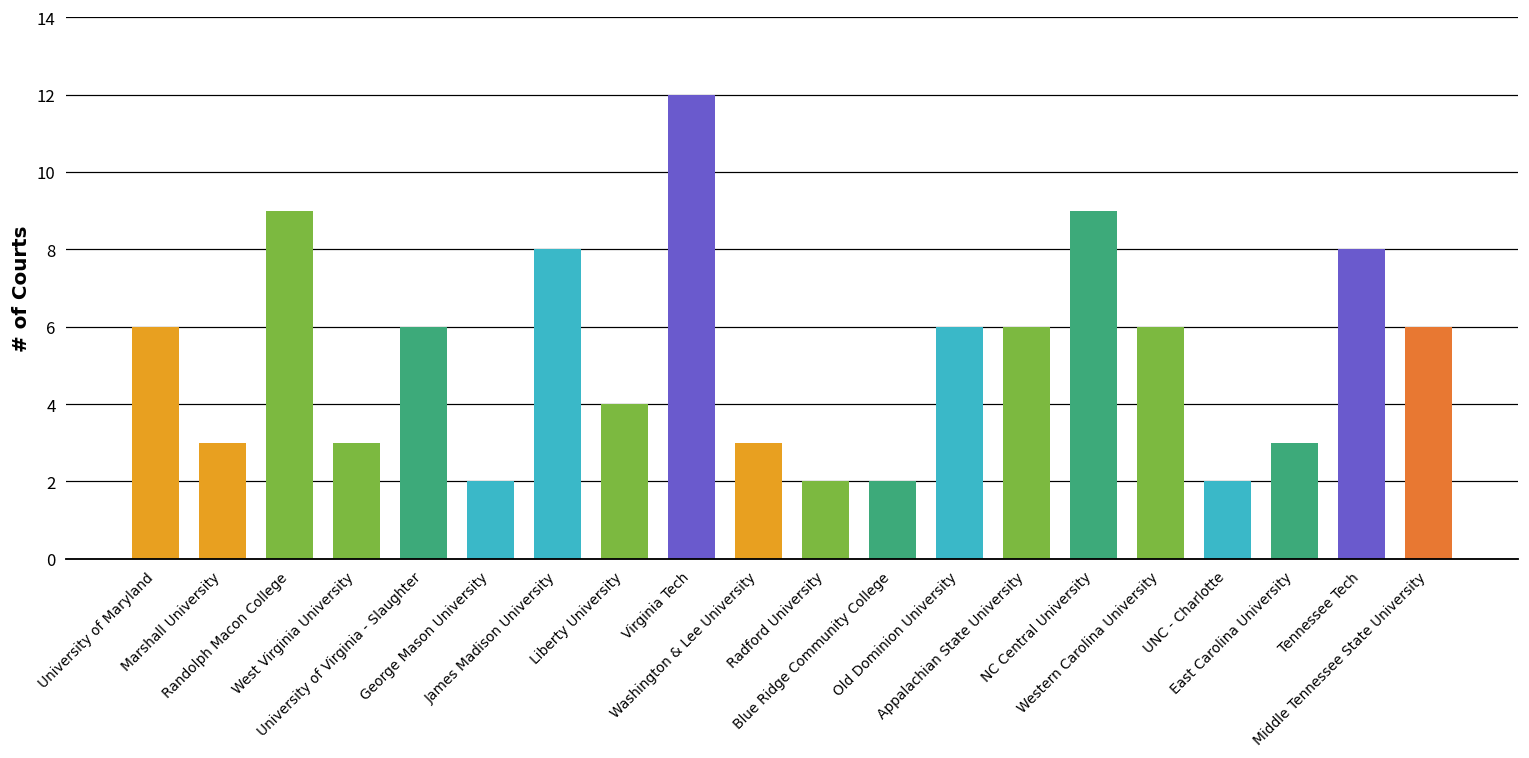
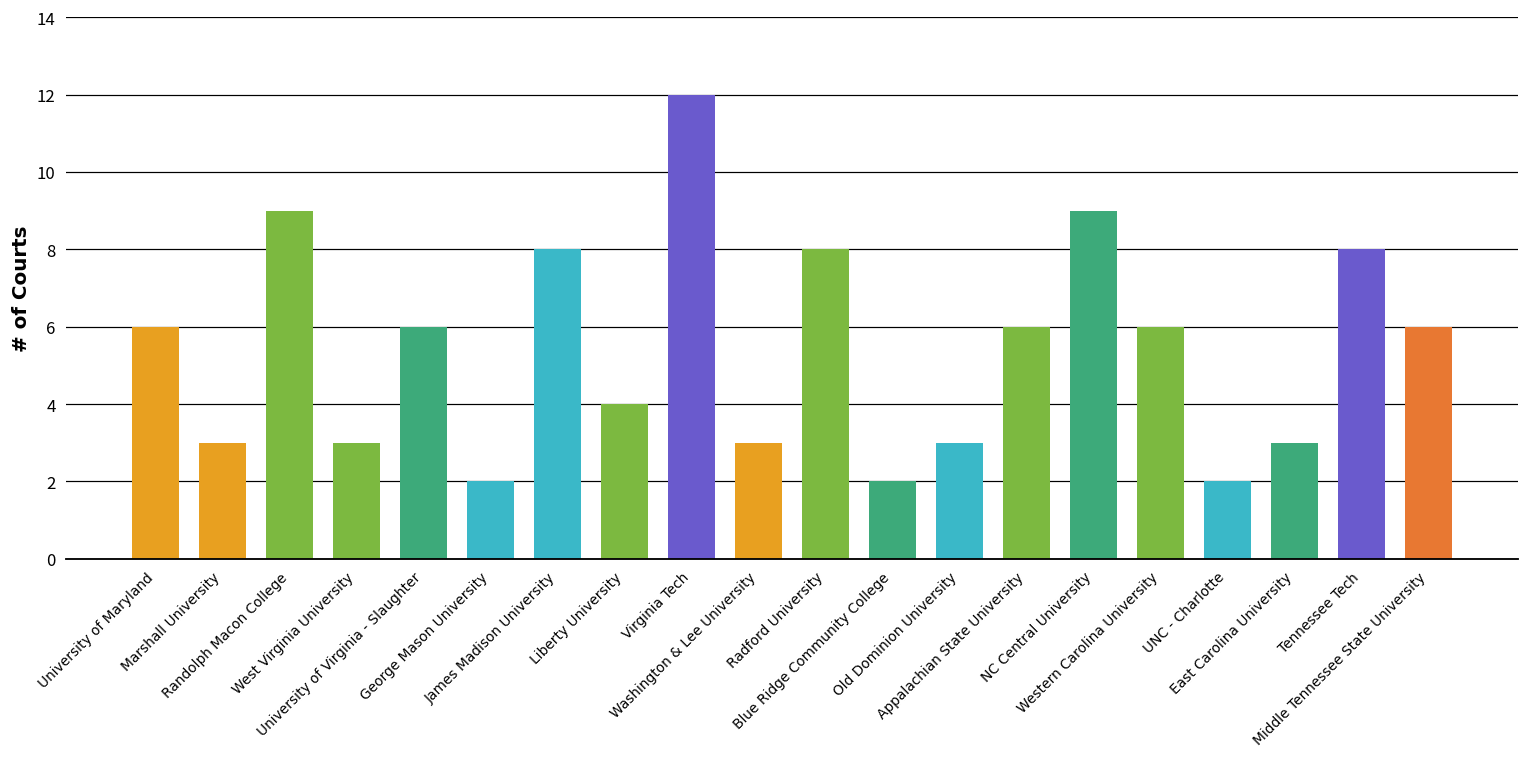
  {
    "University of Maryland": 6,
    "Marshall University": 3,
    "Randolph Macon College": 9,
    "West Virginia University": 3,
    "University of Virginia - Slaughter": 6,
    "George Mason University": 2,
    "James Madison University": 8,
    "Liberty University": 4,
    "Virginia Tech": 12,
    "Washington & Lee University": 3,
-   "Radford University": 2,
+   "Radford University": 8,
    "Blue Ridge Community College": 2,
-   "Old Dominion University": 6,
+   "Old Dominion University": 3,
    "Appalachian State University": 6,
    "NC Central University": 9,
    "Western Carolina University": 6,
    "UNC - Charlotte": 2,
    "East Carolina University": 3,
    "Tennessee Tech": 8,
    "Middle Tennessee State University": 6
  }
